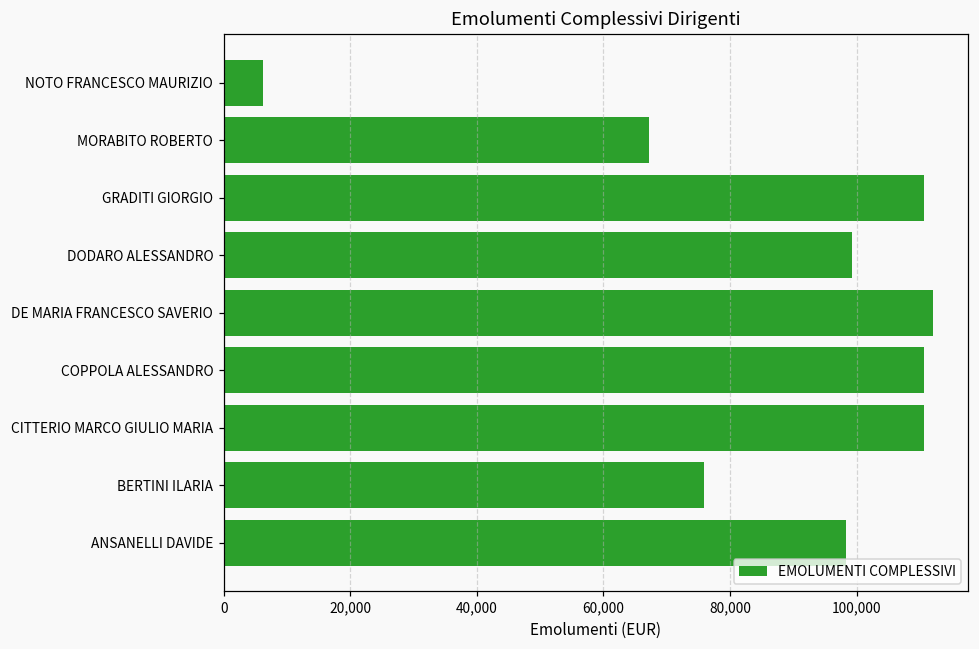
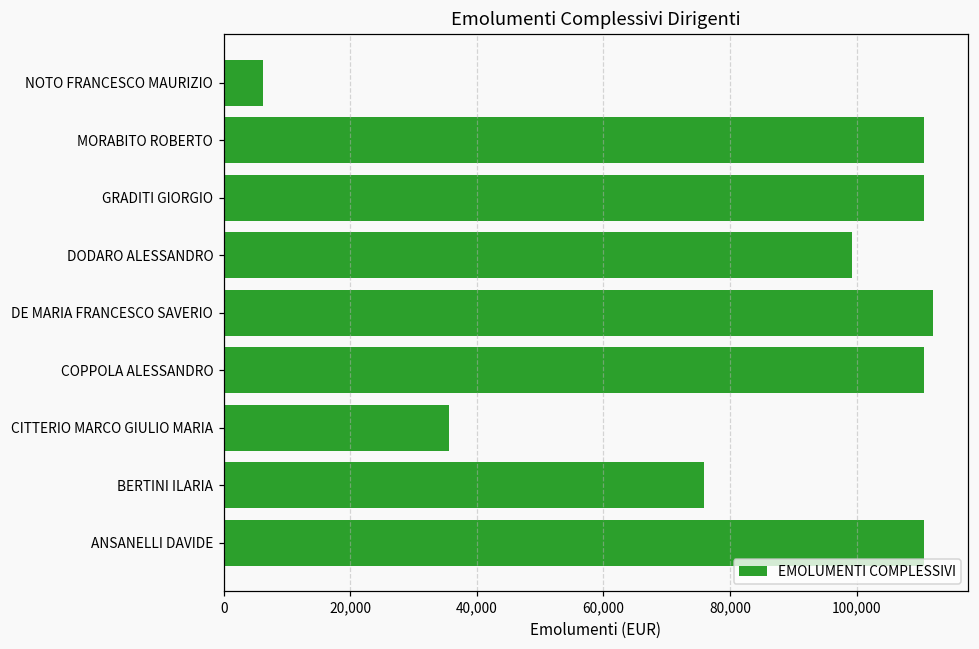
  {
    "NOTO FRANCESCO MAURIZIO": "6,000",
-   "MORABITO ROBERTO": "67,000",
+   "MORABITO ROBERTO": "111,000",
    "GRADITI GIORGIO": "111,000",
    "DODARO ALESSANDRO": "99,000",
    "DE MARIA FRANCESCO SAVERIO": "112,000",
    "COPPOLA ALESSANDRO": "111,000",
-   "CITTERIO MARCO GIULIO MARIA": "111,000",
+   "CITTERIO MARCO GIULIO MARIA": "36,000",
    "BERTINI ILARIA": "76,000",
-   "ANSANELLI DAVIDE": "98,000"
+   "ANSANELLI DAVIDE": "111,000"
  }
